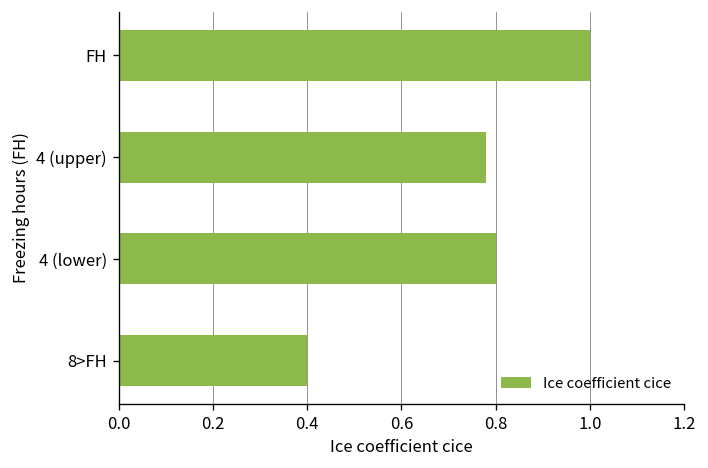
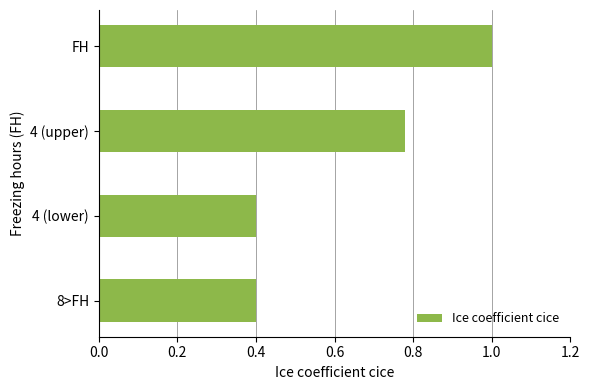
  {
    "FH": 1.0,
    "4 (upper)": 0.78,
-   "4 (lower)": 0.8,
+   "4 (lower)": 0.4,
    "8>FH": 0.4
  }
